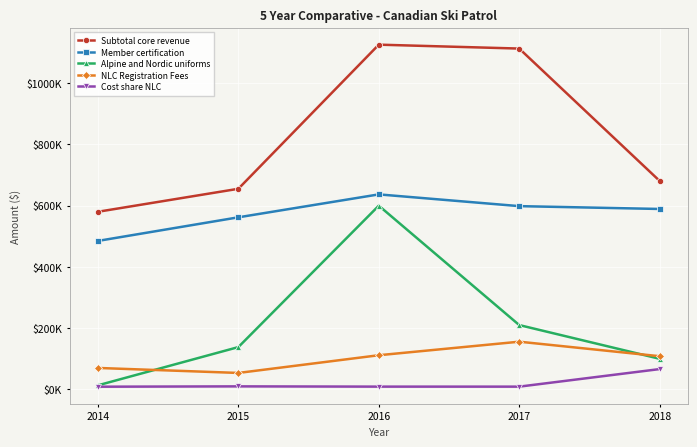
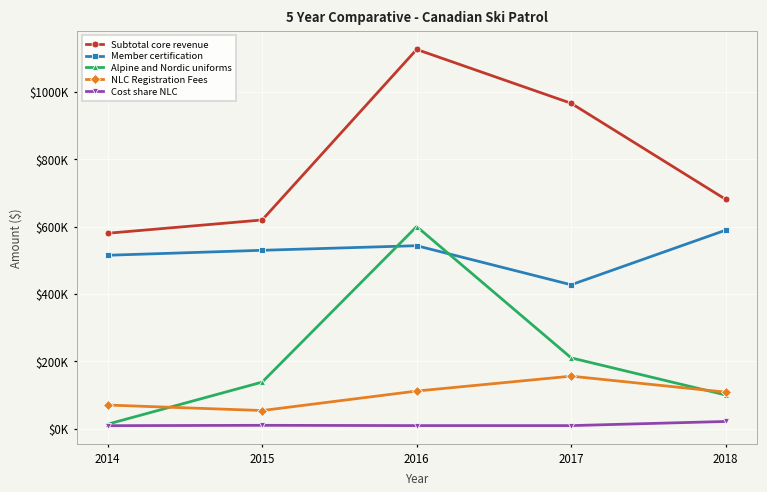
  {
    "Subtotal core revenue": {
      "2014": "$580000",
-     "2015": "$660000",
+     "2015": "$620000",
      "2016": "$1130000",
-     "2017": "$1110000",
+     "2017": "$970000",
      "2018": "$680000"
    },
    "Member certification": {
-     "2014": "$480000",
-     "2015": "$560000",
-     "2016": "$640000",
-     "2017": "$600000",
+     "2014": "$510000",
+     "2015": "$530000",
+     "2016": "$540000",
+     "2017": "$430000",
      "2018": "$590000"
    },
    "Alpine and Nordic uniforms": {
      "2015": "$140000",
      "2016": "$600000",
      "2017": "$210000",
      "2018": "$100000"
    },
    "NLC Registration Fees": {
      "2014": "$70000",
      "2015": "$50000",
      "2016": "$110000",
      "2017": "$160000",
      "2018": "$110000"
    },
    "Cost share NLC": {
      "2015": "$10000",
      "2016": "$10000",
      "2017": "$10000",
-     "2018": "$70000"
+     "2018": "$20000"
    }
  }
